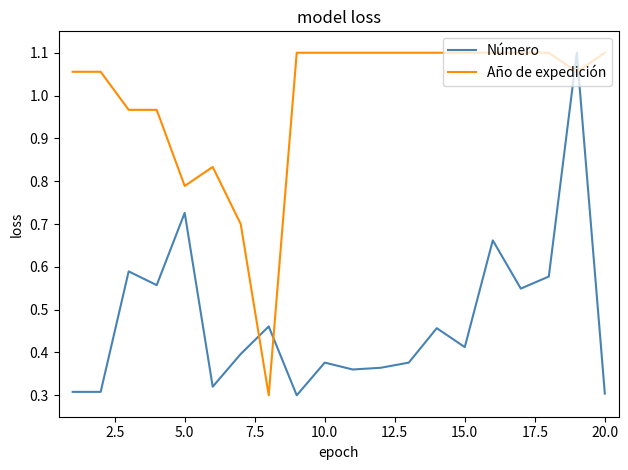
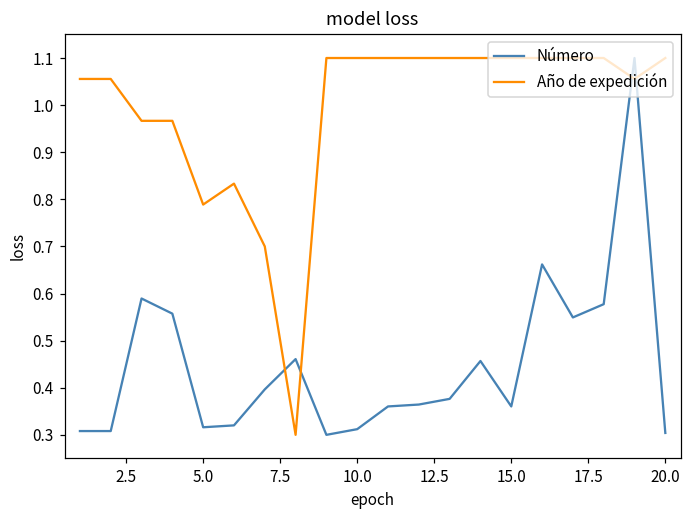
  {
    "Número": {
-     "5.0": 0.73,
-     "10.0": 0.38,
-     "15.0": 0.41,
+     "5.0": 0.32,
+     "10.0": 0.31,
+     "15.0": 0.36,
      "20.0": 0.30
    },
    "Año de expedición": {
      "5.0": 0.79,
      "10.0": 1.10
    }
  }
